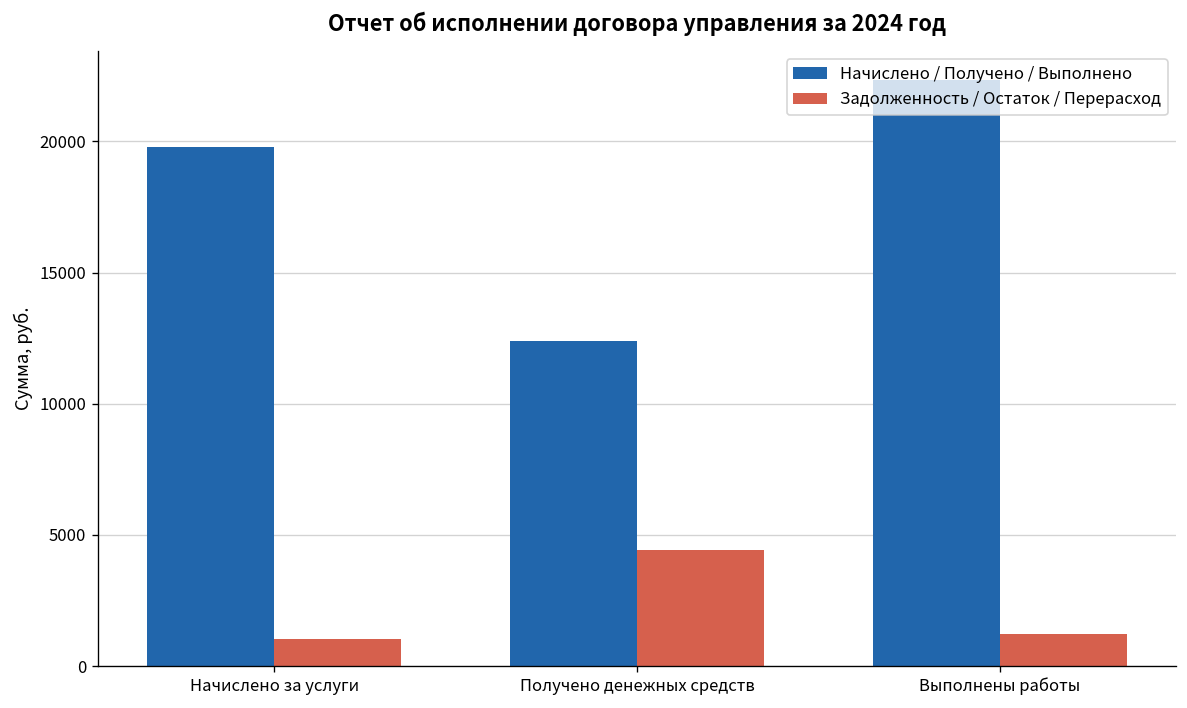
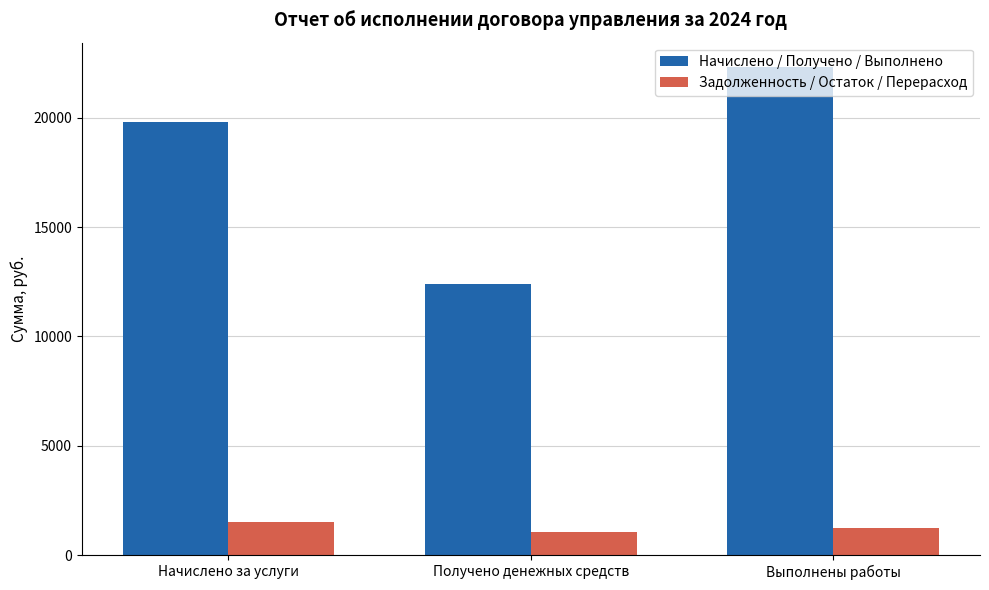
  {
    "Начислено / Получено / Выполнено": {
      "Начислено за услуги": 19800,
      "Получено денежных средств": 12400
    },
    "Задолженность / Остаток / Перерасход": {
-     "Начислено за услуги": 1000,
-     "Получено денежных средств": 4400,
+     "Начислено за услуги": 1500,
+     "Получено денежных средств": 1100,
      "Выполнены работы": 1200
    }
  }
